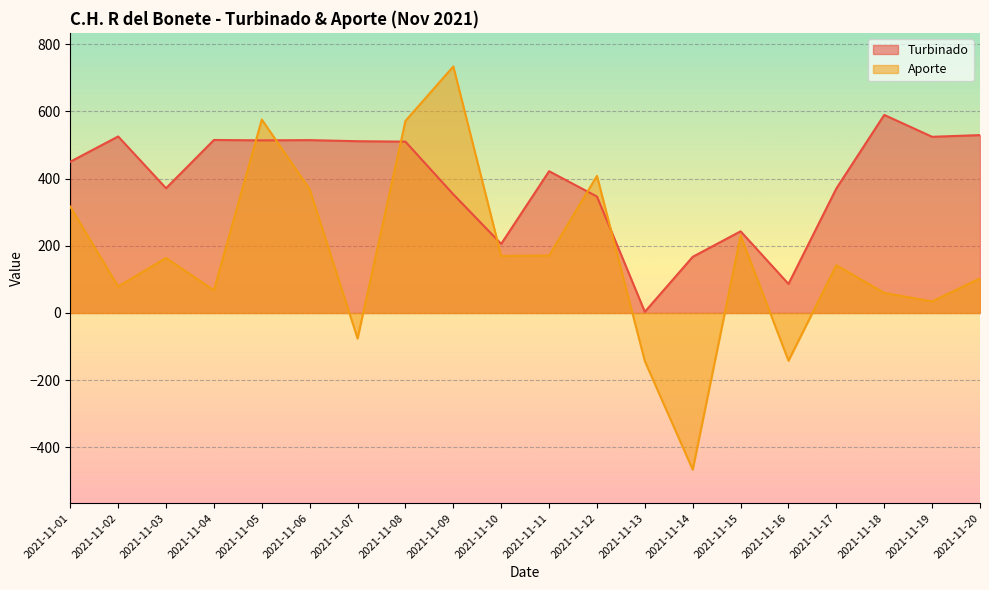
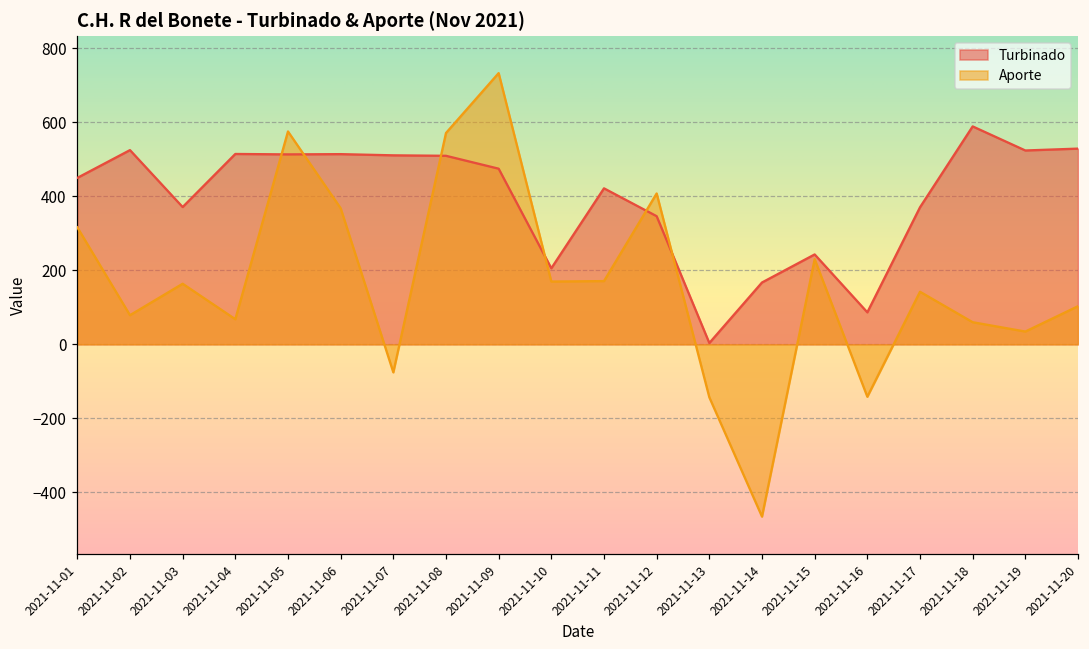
  {
    "Turbinado": {
      "2021-11-01": 450,
      "2021-11-02": 530,
      "2021-11-03": 370,
      "2021-11-04": 510,
      "2021-11-05": 510,
      "2021-11-06": 510,
      "2021-11-07": 510,
      "2021-11-08": 510,
-     "2021-11-09": 350,
+     "2021-11-09": 470,
      "2021-11-10": 210,
      "2021-11-11": 420,
      "2021-11-12": 350,
      "2021-11-14": 170,
      "2021-11-15": 240,
      "2021-11-16": 90,
      "2021-11-17": 370,
      "2021-11-18": 590,
      "2021-11-19": 520,
      "2021-11-20": 530
    }
  }
